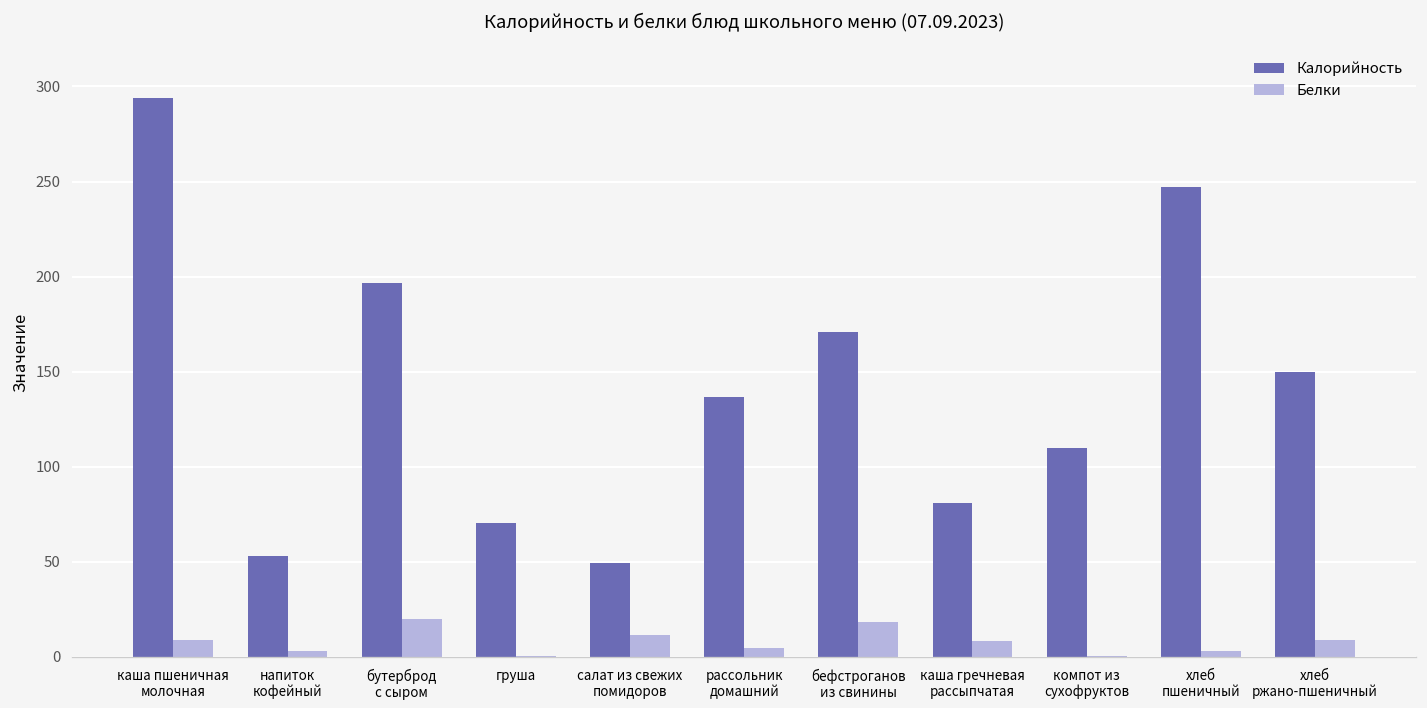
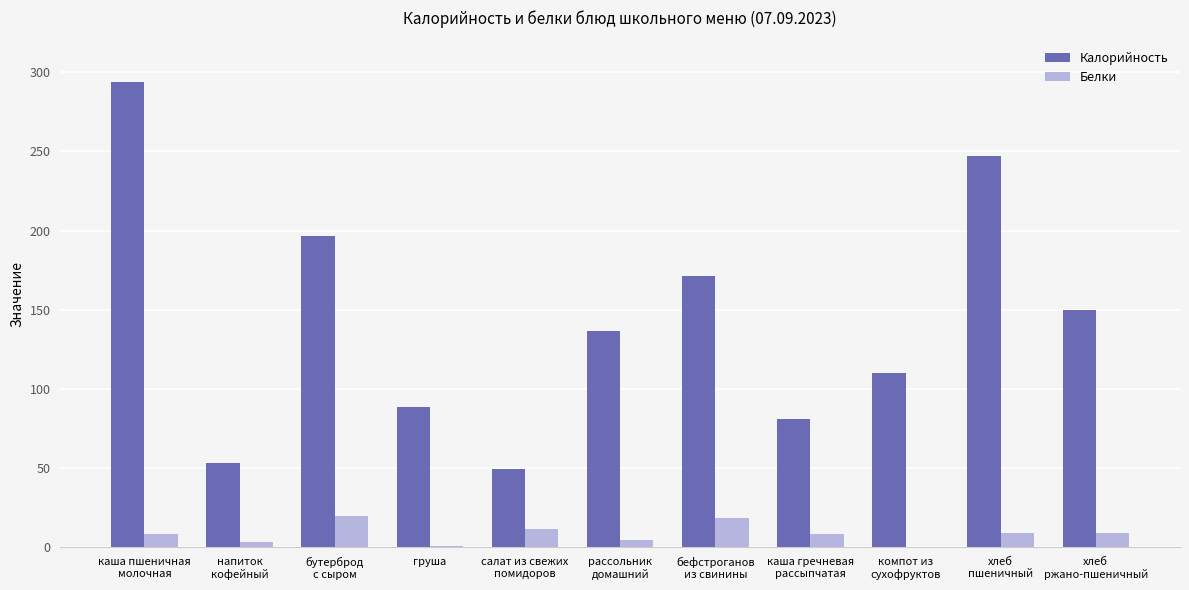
  {
    "Калорийность": {
      "каша пшеничная молочная": 294,
      "напиток кофейный": 53,
      "бутерброд с сыром": 197,
-     "груша": 71,
+     "груша": 89,
      "салат из свежих помидоров": 50,
      "рассольник домашний": 137,
      "бефстроганов из свинины": 171,
      "каша гречневая рассыпчатая": 81,
      "компот из сухофруктов": 110,
      "хлеб пшеничный": 247,
      "хлеб ржано-пшеничный": 150
    },
    "Белки": {
      "каша пшеничная молочная": 9,
      "напиток кофейный": 3,
      "бутерброд с сыром": 20,
      "салат из свежих помидоров": 12,
      "рассольник домашний": 5,
      "бефстроганов из свинины": 18,
      "каша гречневая рассыпчатая": 9,
-     "хлеб пшеничный": 3,
+     "хлеб пшеничный": 9,
      "хлеб ржано-пшеничный": 9
    }
  }
